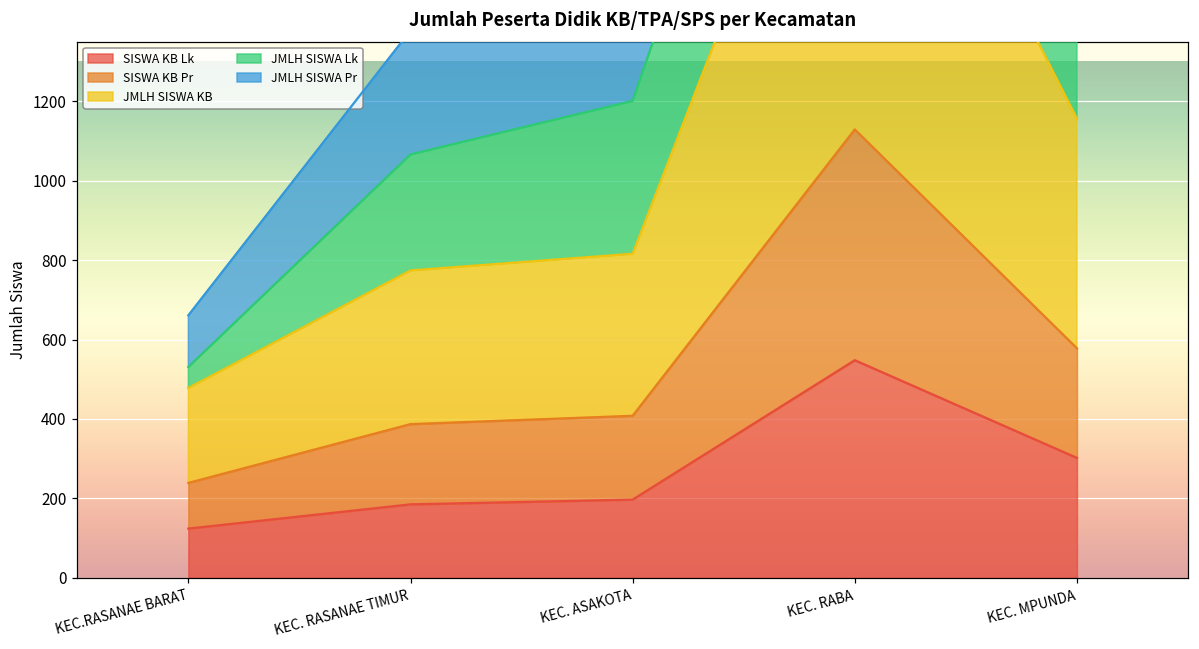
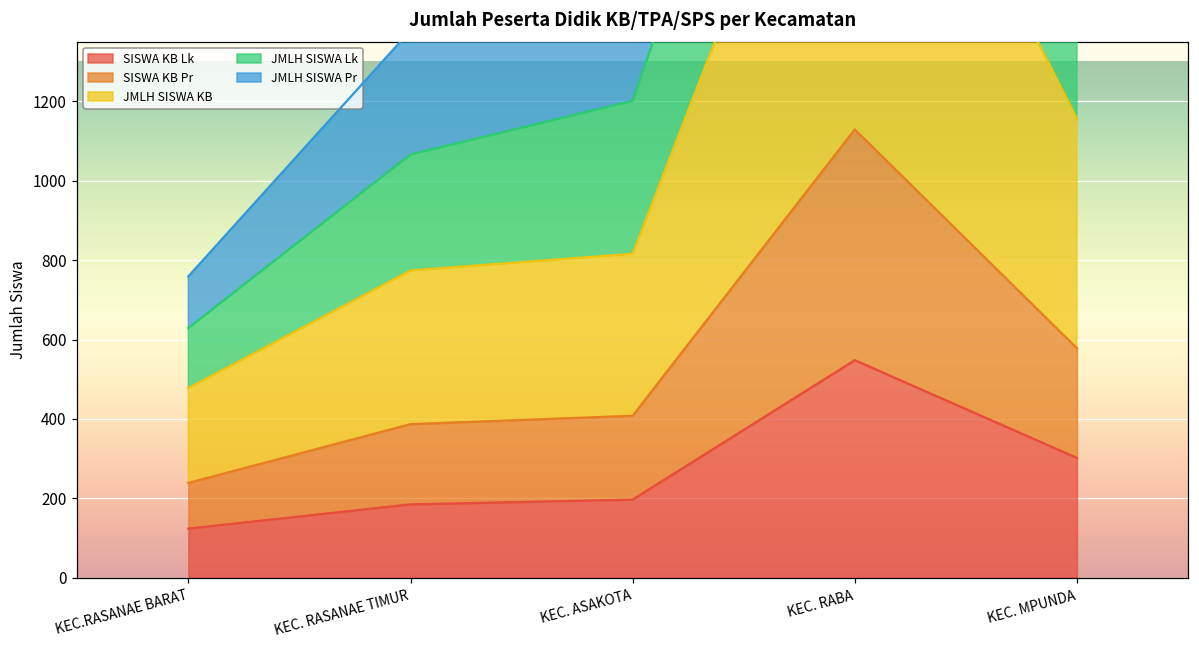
  {
    "JMLH SISWA KB": {
      "KEC.RASANAE BARAT": 240,
      "KEC. RASANAE TIMUR": 390,
      "KEC. ASAKOTA": 410,
      "KEC. MPUNDA": 580
    },
    "JMLH SISWA Lk": {
-     "KEC.RASANAE BARAT": 50,
+     "KEC.RASANAE BARAT": 150,
      "KEC. RASANAE TIMUR": 290,
      "KEC. ASAKOTA": 390
    },
    "JMLH SISWA Pr": {
      "KEC.RASANAE BARAT": 130
    }
  }
